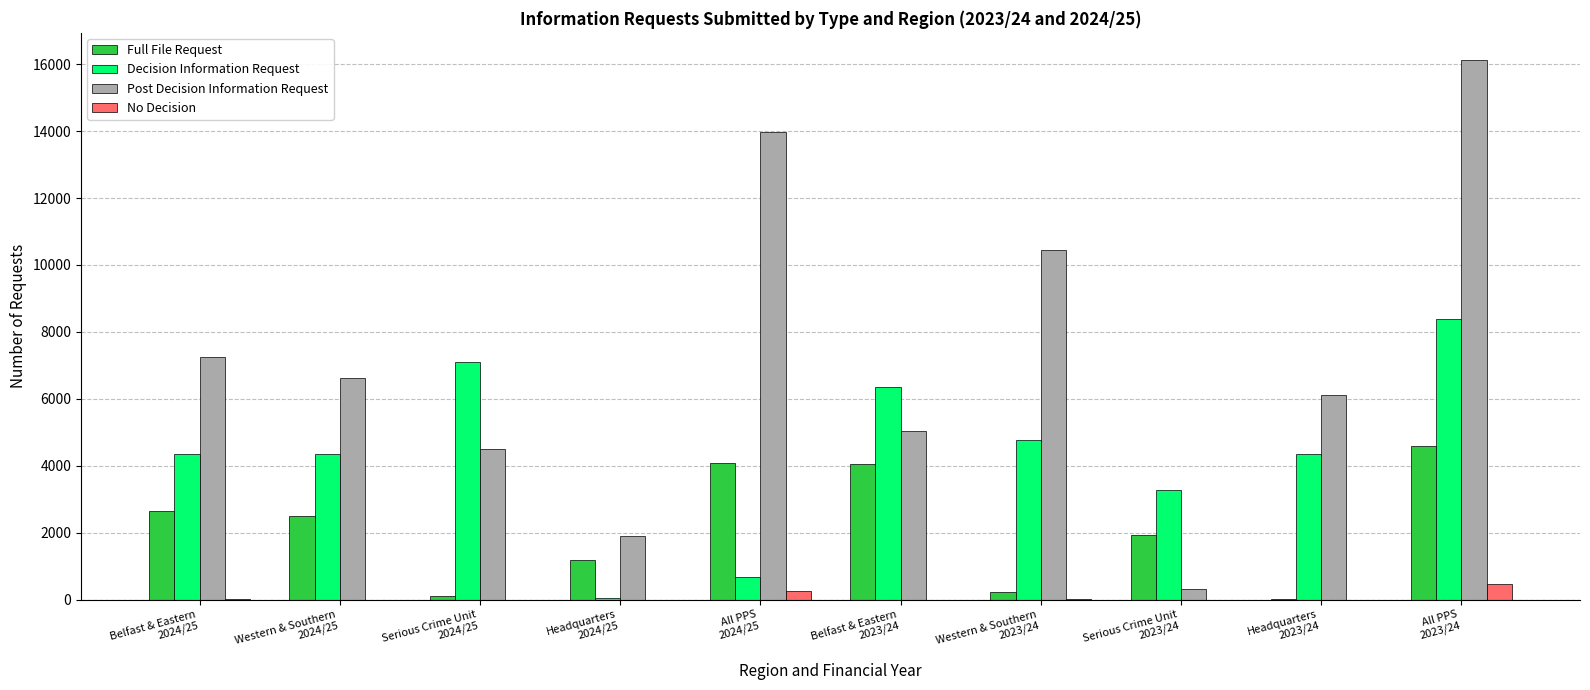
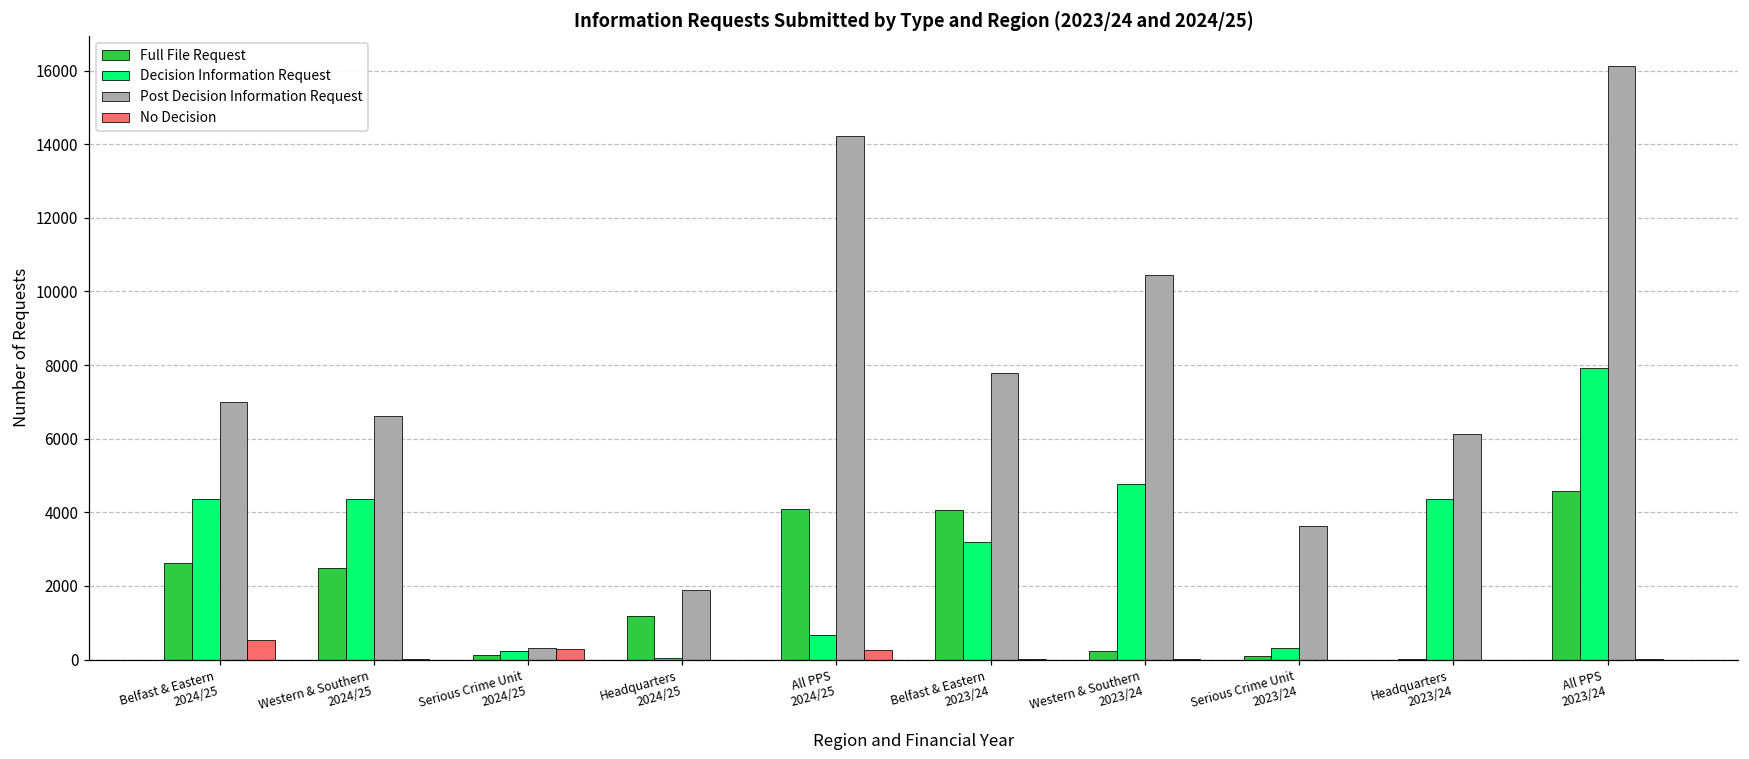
  {
    "Full File Request": {
      "Belfast & Eastern 2024/25": 2600,
      "Western & Southern 2024/25": 2500,
      "Serious Crime Unit 2024/25": 100,
      "Headquarters 2024/25": 1200,
      "All PPS 2024/25": 4100,
      "Belfast & Eastern 2023/24": 4100,
      "Western & Southern 2023/24": 200,
-     "Serious Crime Unit 2023/24": 1900,
+     "Serious Crime Unit 2023/24": 100,
      "All PPS 2023/24": 4600
    },
    "Decision Information Request": {
      "Belfast & Eastern 2024/25": 4300,
      "Western & Southern 2024/25": 4400,
-     "Serious Crime Unit 2024/25": 7100,
+     "Serious Crime Unit 2024/25": 200,
      "All PPS 2024/25": 700,
-     "Belfast & Eastern 2023/24": 6400,
+     "Belfast & Eastern 2023/24": 3200,
      "Western & Southern 2023/24": 4800,
-     "Serious Crime Unit 2023/24": 3300,
+     "Serious Crime Unit 2023/24": 300,
      "Headquarters 2023/24": 4400,
-     "All PPS 2023/24": 8400
+     "All PPS 2023/24": 7900
    },
    "Post Decision Information Request": {
-     "Belfast & Eastern 2024/25": 7200,
+     "Belfast & Eastern 2024/25": 7000,
      "Western & Southern 2024/25": 6600,
-     "Serious Crime Unit 2024/25": 4500,
+     "Serious Crime Unit 2024/25": 300,
      "Headquarters 2024/25": 1900,
-     "All PPS 2024/25": 14000,
-     "Belfast & Eastern 2023/24": 5000,
+     "All PPS 2024/25": 14200,
+     "Belfast & Eastern 2023/24": 7800,
      "Western & Southern 2023/24": 10400,
-     "Serious Crime Unit 2023/24": 300,
+     "Serious Crime Unit 2023/24": 3600,
      "Headquarters 2023/24": 6100,
      "All PPS 2023/24": 16100
    },
    "No Decision": {
-     "Belfast & Eastern 2024/25": 0,
-     "Serious Crime Unit 2024/25": 0,
+     "Belfast & Eastern 2024/25": 500,
+     "Serious Crime Unit 2024/25": 300,
      "Headquarters 2024/25": 0,
      "All PPS 2024/25": 300,
      "Serious Crime Unit 2023/24": 0,
      "Headquarters 2023/24": 0,
-     "All PPS 2023/24": 500
+     "All PPS 2023/24": 0
    }
  }
